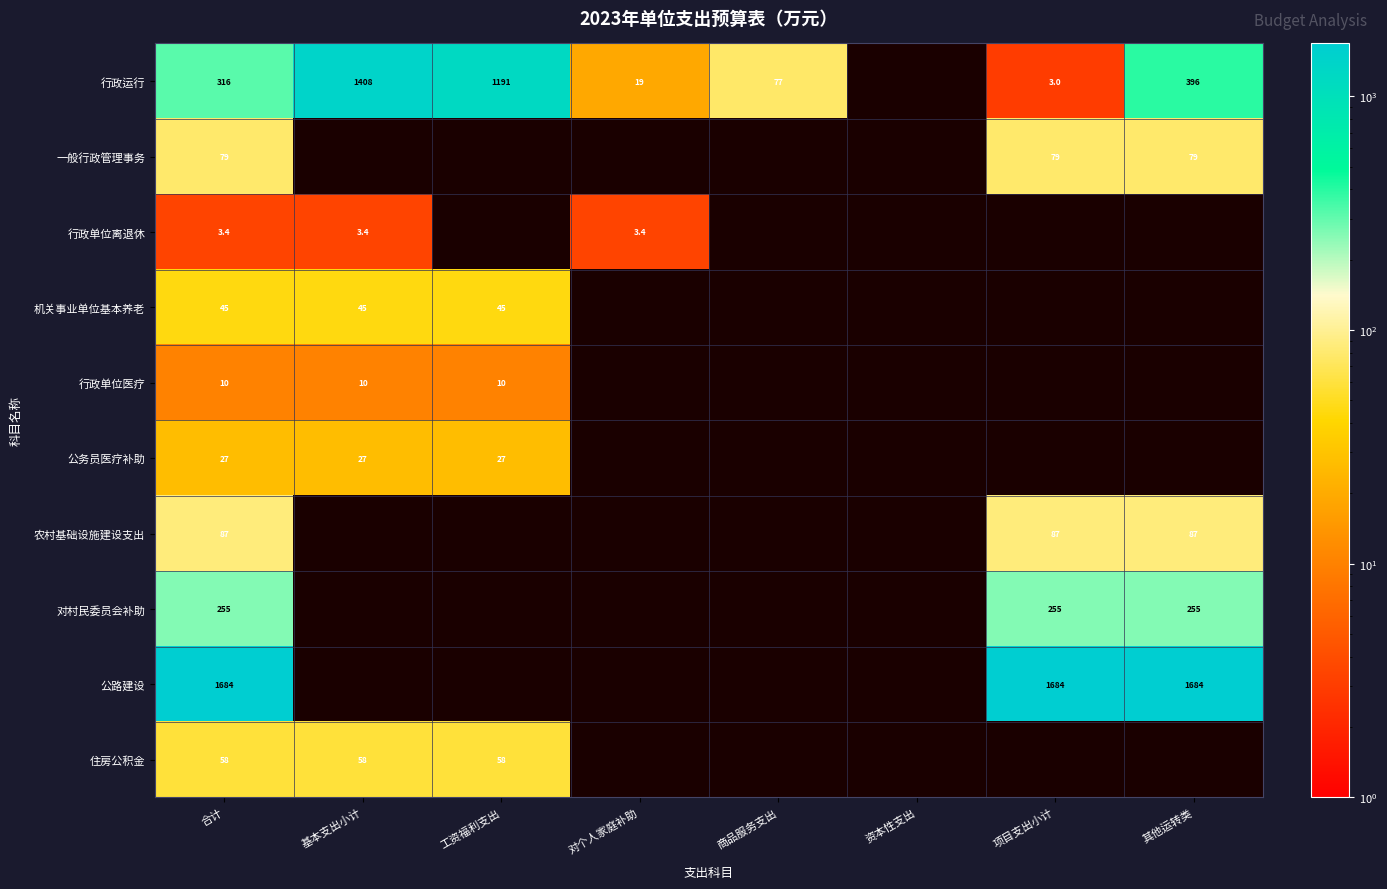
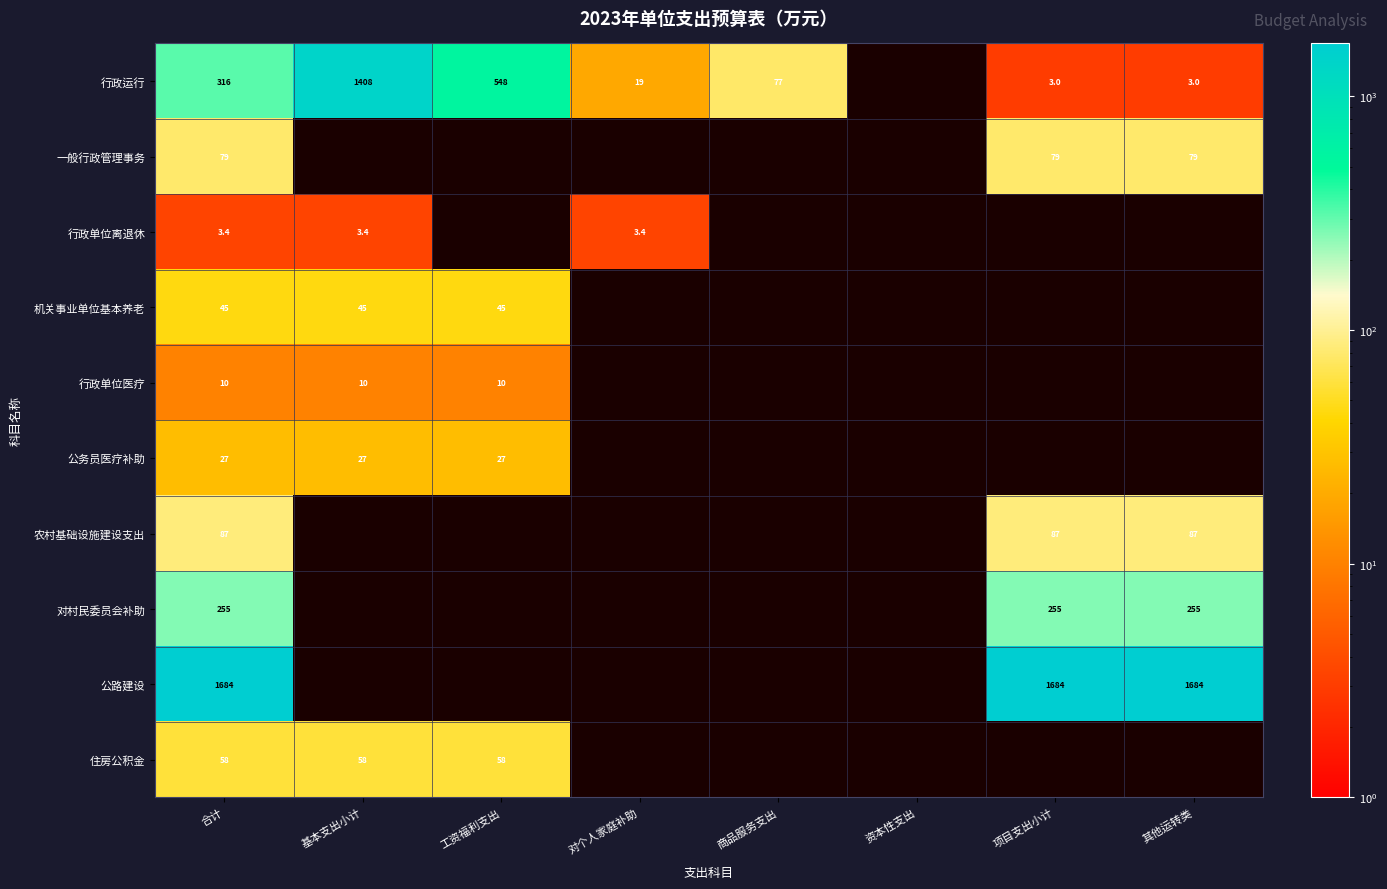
  {
    "行政运行": {
      "合计": 316,
      "基本支出小计": 1408,
-     "工资福利支出": 1191,
+     "工资福利支出": 548,
      "对个人家庭补助": 19,
      "商品服务支出": 77,
      "项目支出小计": 3.0,
-     "其他运转类": 396
+     "其他运转类": 3.0
    },
    "一般行政管理事务": {
      "合计": 79,
      "项目支出小计": 79,
      "其他运转类": 79
    },
    "行政单位离退休": {
      "合计": 3.4,
      "基本支出小计": 3.4,
      "对个人家庭补助": 3.4
    },
    "机关事业单位基本养老": {
      "合计": 45,
      "基本支出小计": 45,
      "工资福利支出": 45
    },
    "行政单位医疗": {
      "合计": 10,
      "基本支出小计": 10,
      "工资福利支出": 10
    },
    "公务员医疗补助": {
      "合计": 27,
      "基本支出小计": 27,
      "工资福利支出": 27
    },
    "农村基础设施建设支出": {
      "合计": 87,
      "项目支出小计": 87,
      "其他运转类": 87
    },
    "对村民委员会补助": {
      "合计": 255,
      "项目支出小计": 255,
      "其他运转类": 255
    },
    "公路建设": {
      "合计": 1684,
      "项目支出小计": 1684,
      "其他运转类": 1684
    },
    "住房公积金": {
      "合计": 58,
      "基本支出小计": 58,
      "工资福利支出": 58
    }
  }
